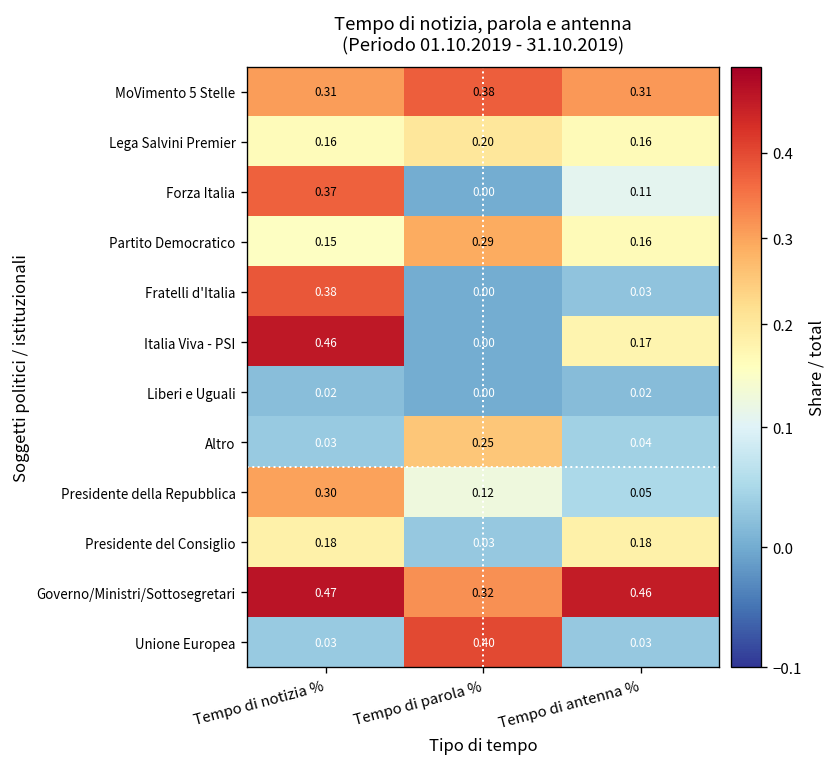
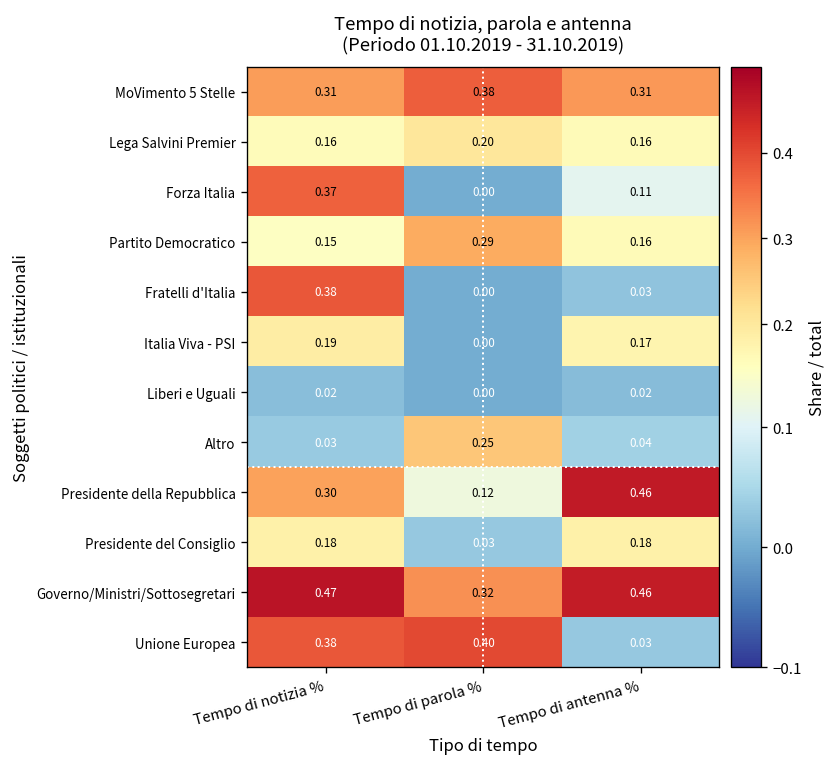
  {
    "MoVimento 5 Stelle": {
      "Tempo di notizia %": 0.31,
      "Tempo di parola %": 0.38,
      "Tempo di antenna %": 0.31
    },
    "Lega Salvini Premier": {
      "Tempo di notizia %": 0.16,
      "Tempo di parola %": 0.20,
      "Tempo di antenna %": 0.16
    },
    "Forza Italia": {
      "Tempo di notizia %": 0.37,
      "Tempo di parola %": 0.00,
      "Tempo di antenna %": 0.11
    },
    "Partito Democratico": {
      "Tempo di notizia %": 0.15,
      "Tempo di parola %": 0.29,
      "Tempo di antenna %": 0.16
    },
    "Fratelli d'Italia": {
      "Tempo di notizia %": 0.38,
      "Tempo di parola %": 0.00,
      "Tempo di antenna %": 0.03
    },
    "Italia Viva - PSI": {
-     "Tempo di notizia %": 0.46,
+     "Tempo di notizia %": 0.19,
      "Tempo di parola %": 0.00,
      "Tempo di antenna %": 0.17
    },
    "Liberi e Uguali": {
      "Tempo di notizia %": 0.02,
      "Tempo di parola %": 0.00,
      "Tempo di antenna %": 0.02
    },
    "Altro": {
      "Tempo di notizia %": 0.03,
      "Tempo di parola %": 0.25,
      "Tempo di antenna %": 0.04
    },
    "Presidente della Repubblica": {
      "Tempo di notizia %": 0.30,
      "Tempo di parola %": 0.12,
-     "Tempo di antenna %": 0.05
+     "Tempo di antenna %": 0.46
    },
    "Presidente del Consiglio": {
      "Tempo di notizia %": 0.18,
      "Tempo di parola %": 0.03,
      "Tempo di antenna %": 0.18
    },
    "Governo/Ministri/Sottosegretari": {
      "Tempo di notizia %": 0.47,
      "Tempo di parola %": 0.32,
      "Tempo di antenna %": 0.46
    },
    "Unione Europea": {
-     "Tempo di notizia %": 0.03,
+     "Tempo di notizia %": 0.38,
      "Tempo di parola %": 0.40,
      "Tempo di antenna %": 0.03
    }
  }
